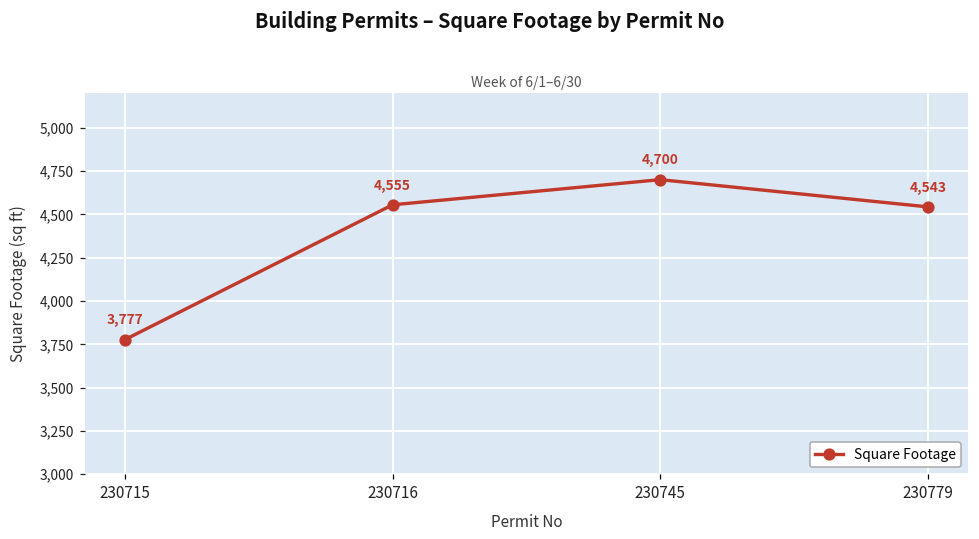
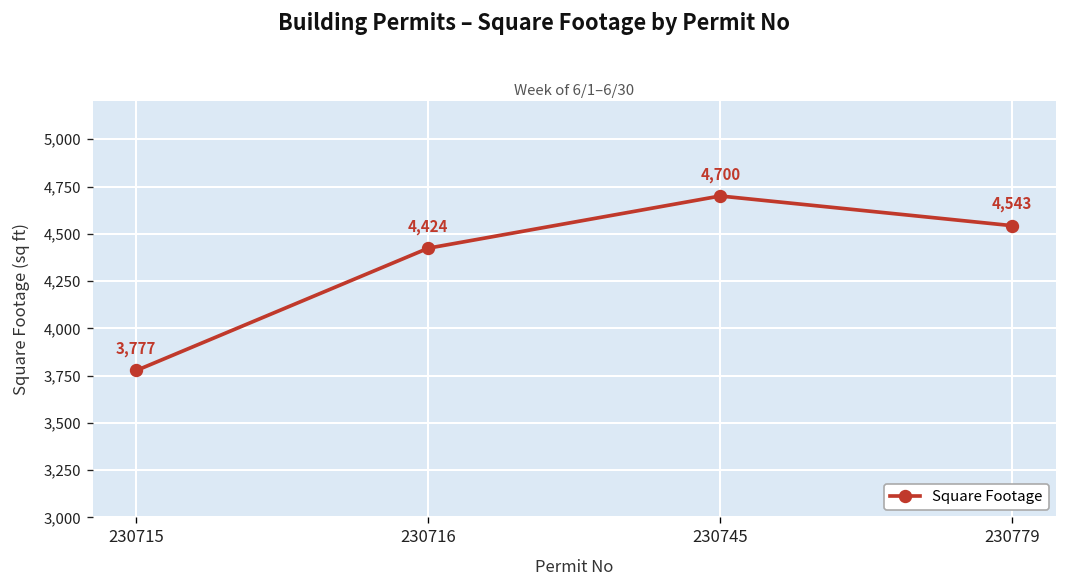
  {
    "230715": "3,777",
-   "230716": "4,555",
+   "230716": "4,424",
    "230745": "4,700",
    "230779": "4,543"
  }
